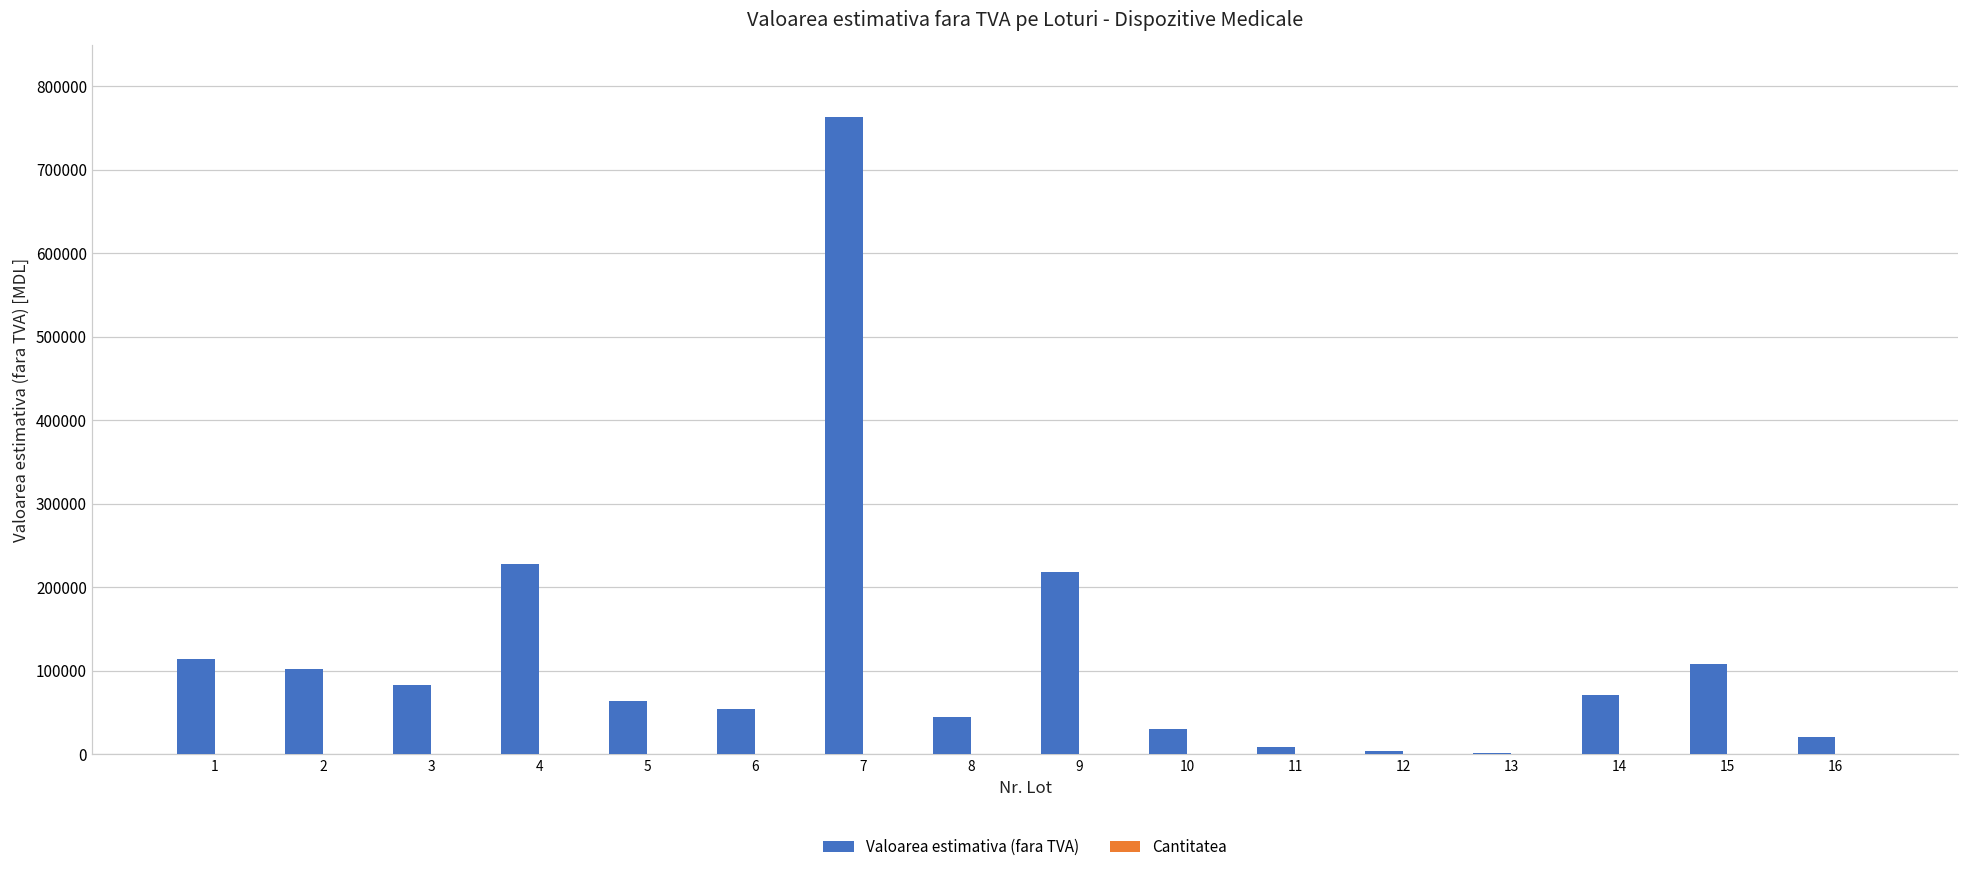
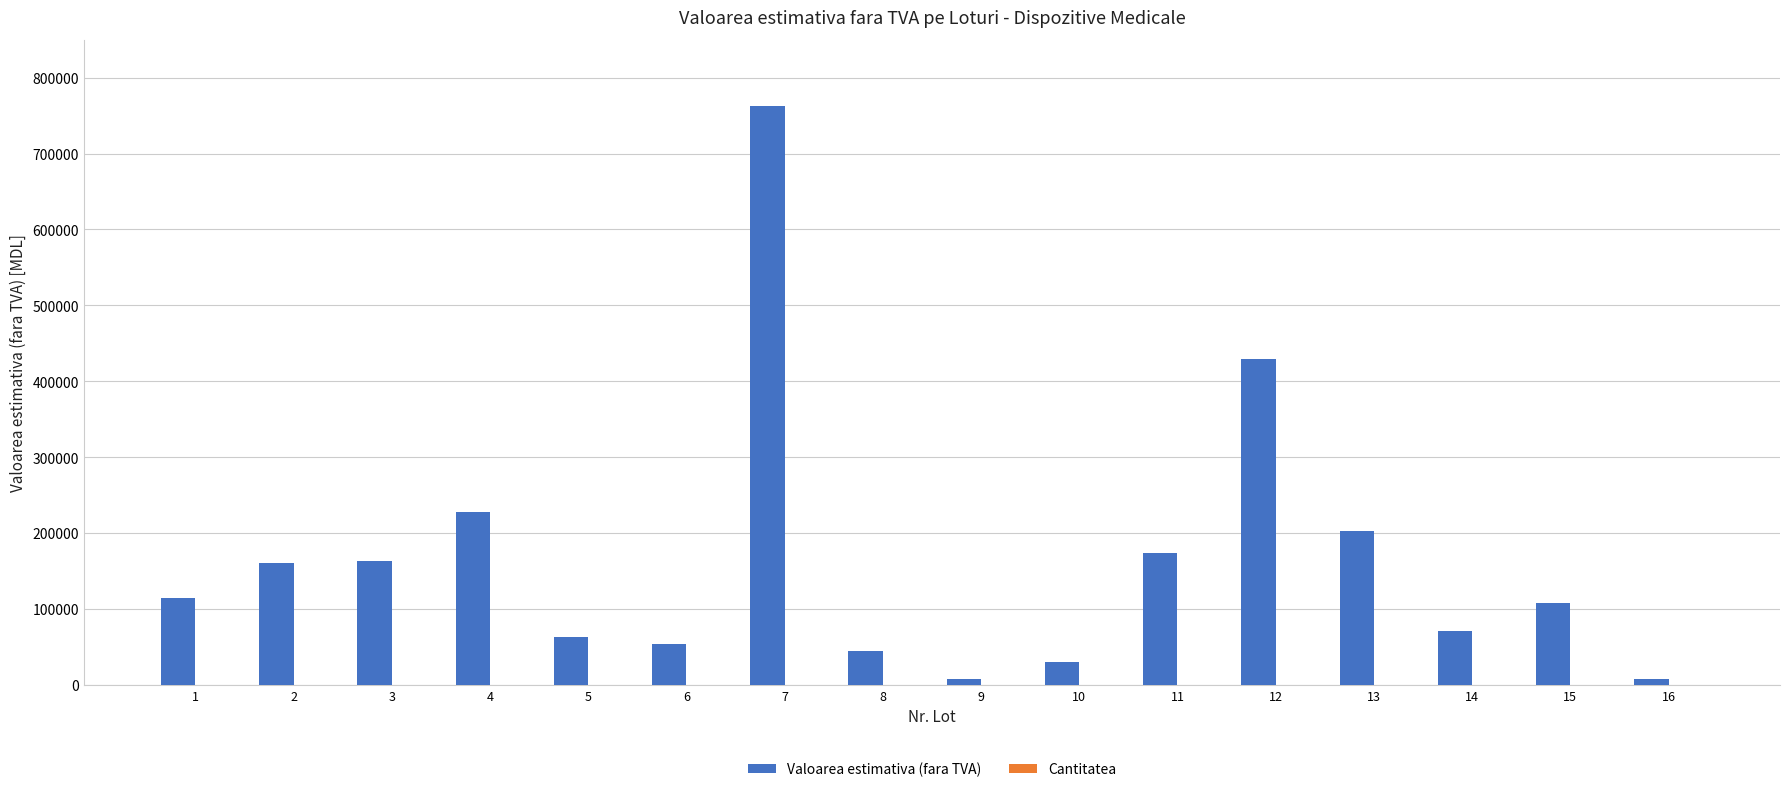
  {
    "Valoarea estimativa (fara TVA)": {
      "1": 110000,
-     "2": 100000,
-     "3": 80000,
+     "2": 160000,
+     "3": 160000,
      "4": 230000,
      "5": 60000,
      "6": 50000,
      "7": 760000,
      "8": 40000,
-     "9": 220000,
+     "9": 10000,
      "10": 30000,
-     "11": 10000,
-     "12": 0,
-     "13": 0,
+     "11": 170000,
+     "12": 430000,
+     "13": 200000,
      "14": 70000,
      "15": 110000,
-     "16": 20000
+     "16": 10000
    }
  }
